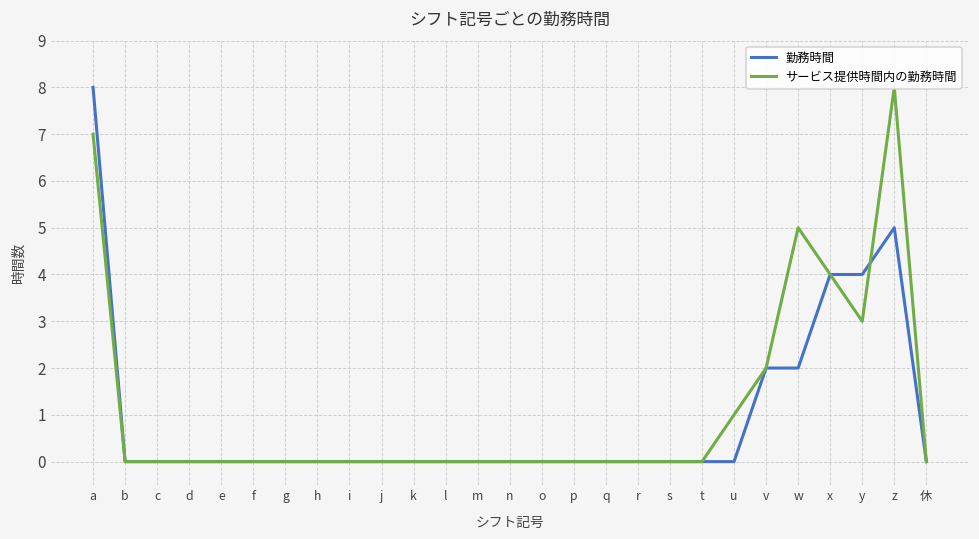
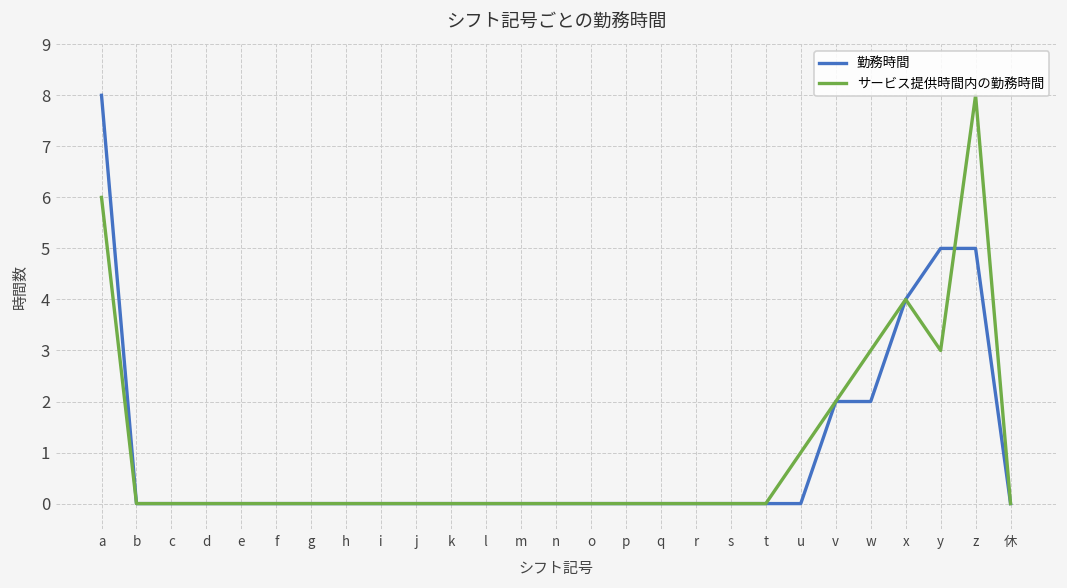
  {
    "勤務時間": {
      "a": 8,
      "u": 0,
      "w": 2,
-     "y": 4,
+     "y": 5,
      "z": 5
    },
    "サービス提供時間内の勤務時間": {
-     "a": 7,
+     "a": 6,
      "u": 1,
-     "w": 5,
+     "w": 3,
      "y": 3,
      "z": 8
    }
  }
